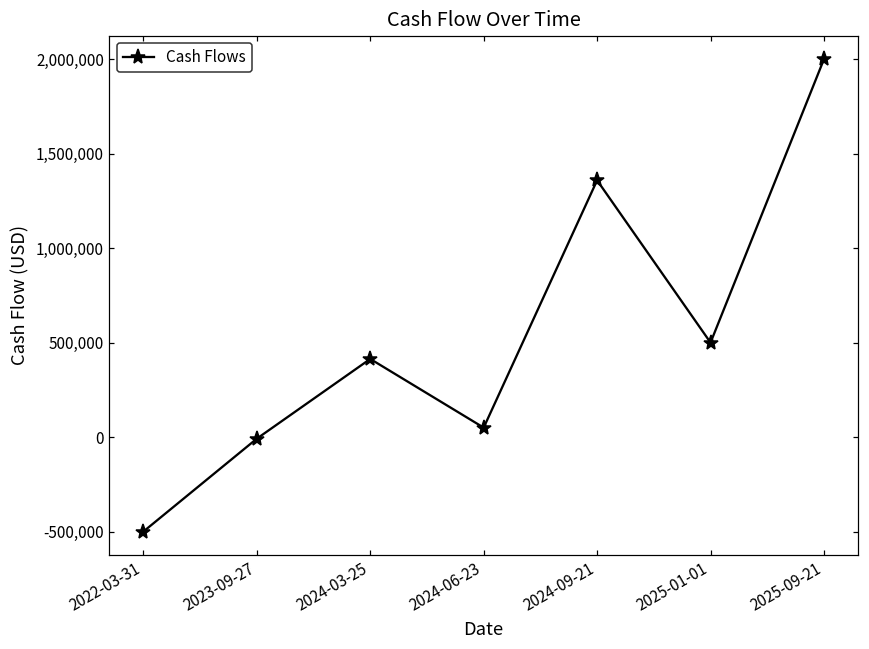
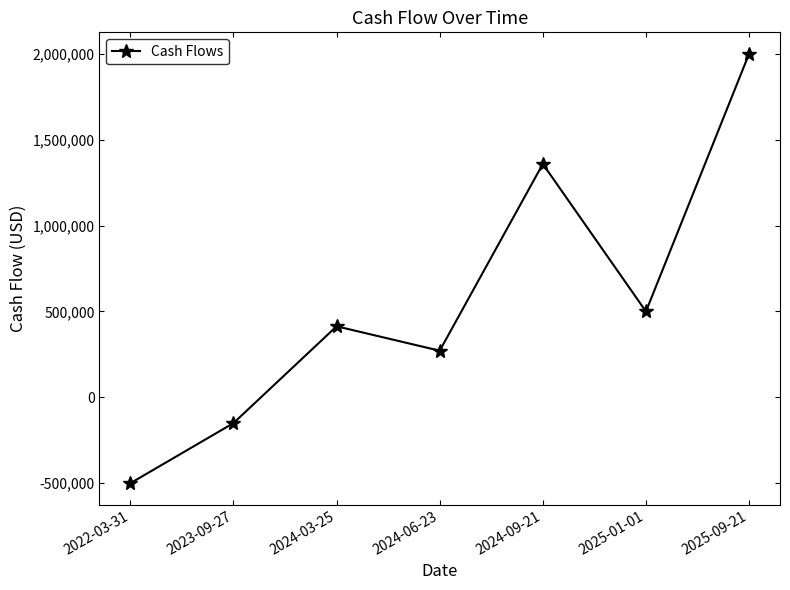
  {
    "2022-03-31": "-500,000",
-   "2023-09-27": "-10,000",
+   "2023-09-27": "-150,000",
    "2024-03-25": "410,000",
-   "2024-06-23": "50,000",
+   "2024-06-23": "270,000",
    "2024-09-21": "1,360,000",
    "2025-01-01": "500,000",
    "2025-09-21": "2,000,000"
  }
